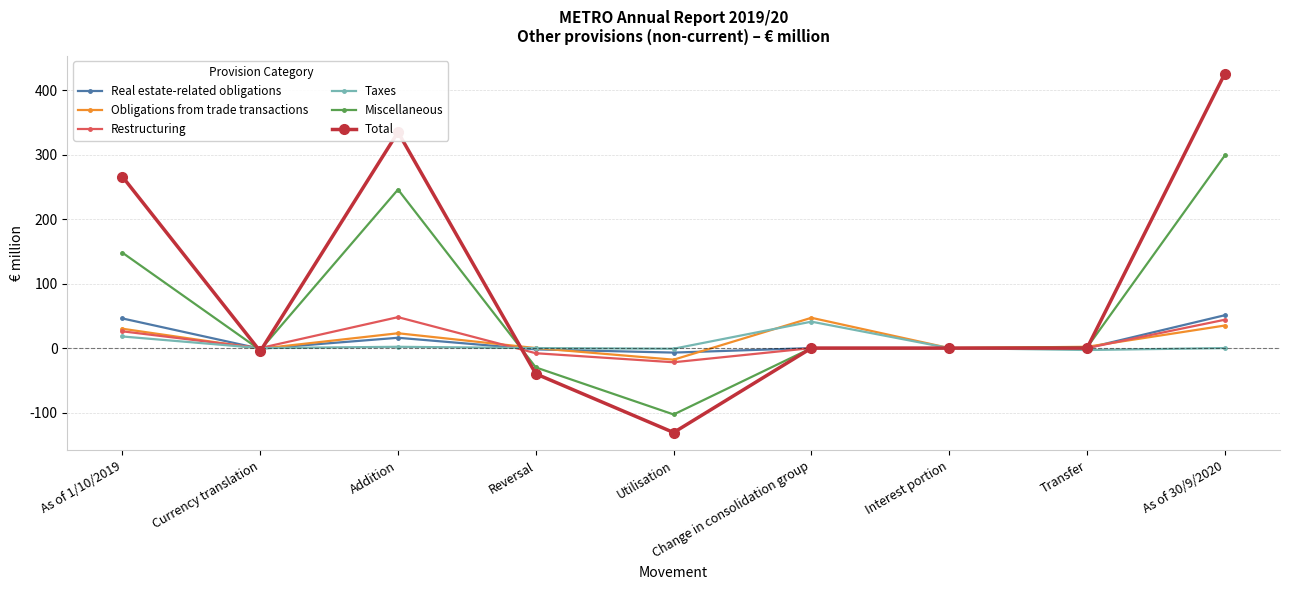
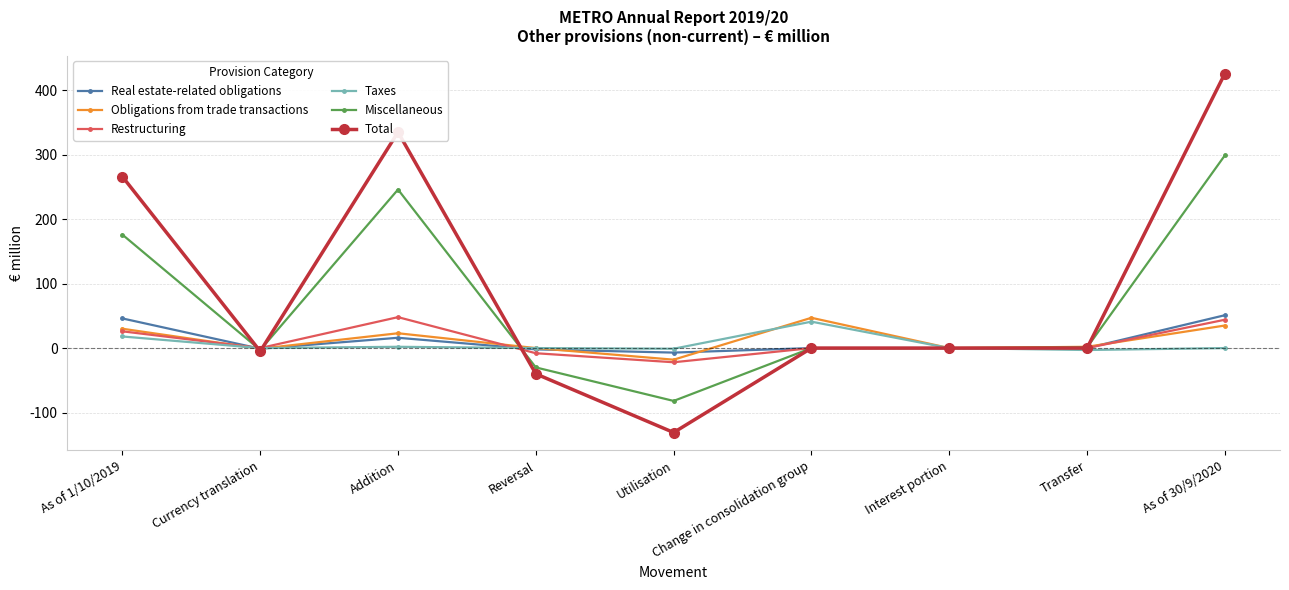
  {
    "Real estate-related obligations": {
      "As of 1/10/2019": 50,
      "Addition": 20,
      "Utilisation": -10,
      "As of 30/9/2020": 50
    },
    "Obligations from trade transactions": {
      "As of 1/10/2019": 30,
      "Addition": 20,
      "Utilisation": -20,
      "Change in consolidation group": 50,
      "As of 30/9/2020": 40
    },
    "Taxes": {
      "As of 1/10/2019": 20,
      "Addition": 0,
      "Utilisation": 0,
      "Change in consolidation group": 40,
      "As of 30/9/2020": 0
    },
    "Miscellaneous": {
-     "As of 1/10/2019": 150,
+     "As of 1/10/2019": 180,
      "Addition": 250,
      "Reversal": -30,
-     "Utilisation": -100,
+     "Utilisation": -80,
      "As of 30/9/2020": 300
    }
  }
